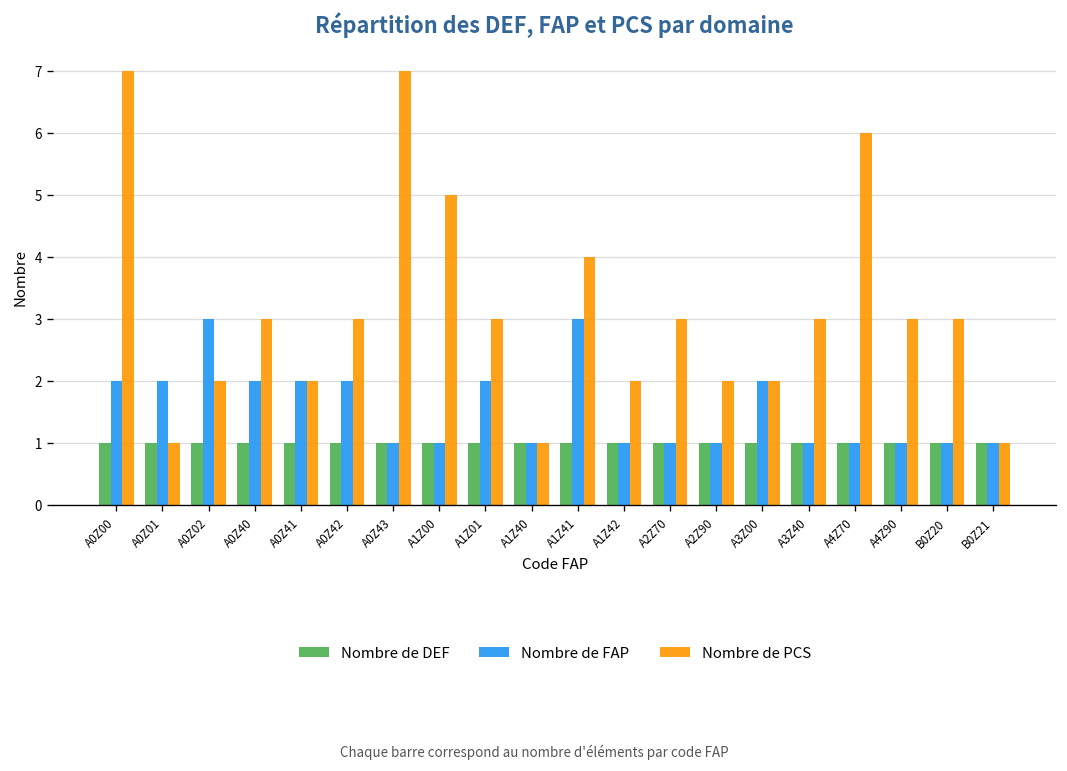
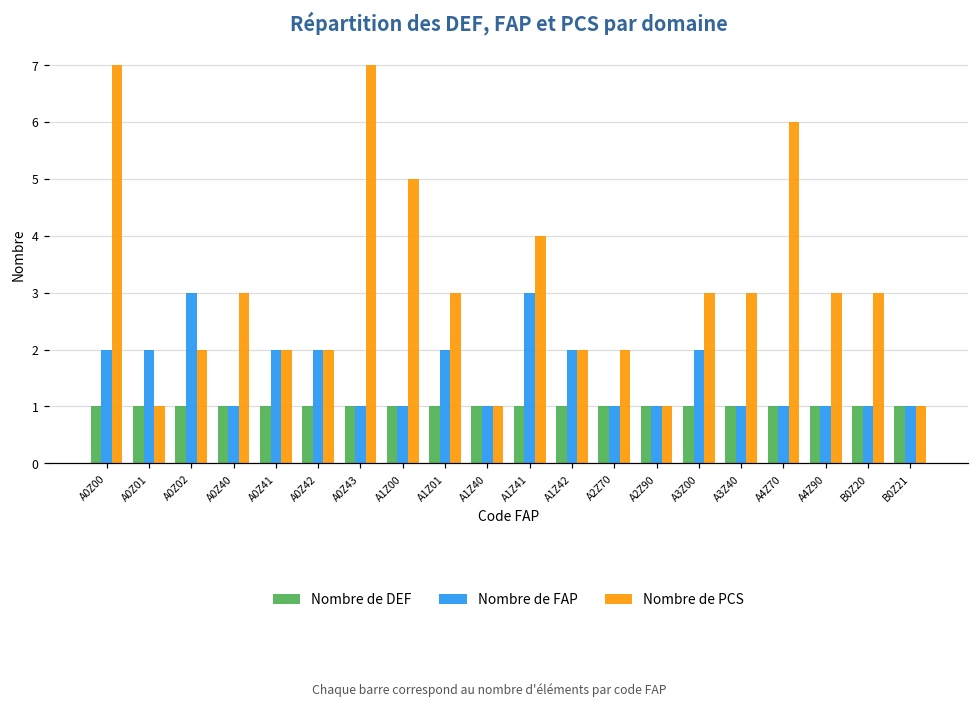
  {
    "Nombre de DEF": {
      "A0Z00": 1,
      "A0Z01": 1,
      "A0Z02": 1,
      "A0Z40": 1,
      "A0Z41": 1,
      "A0Z42": 1,
      "A0Z43": 1,
      "A1Z00": 1,
      "A1Z01": 1,
      "A1Z40": 1,
      "A1Z41": 1,
      "A1Z42": 1,
      "A2Z70": 1,
      "A2Z90": 1,
      "A3Z00": 1,
      "A3Z40": 1,
      "A4Z70": 1,
      "A4Z90": 1,
      "B0Z20": 1,
      "B0Z21": 1
    },
    "Nombre de FAP": {
      "A0Z00": 2,
      "A0Z01": 2,
      "A0Z02": 3,
-     "A0Z40": 2,
+     "A0Z40": 1,
      "A0Z41": 2,
      "A0Z42": 2,
      "A0Z43": 1,
      "A1Z00": 1,
      "A1Z01": 2,
      "A1Z40": 1,
      "A1Z41": 3,
-     "A1Z42": 1,
+     "A1Z42": 2,
      "A2Z70": 1,
      "A2Z90": 1,
      "A3Z00": 2,
      "A3Z40": 1,
      "A4Z70": 1,
      "A4Z90": 1,
      "B0Z20": 1,
      "B0Z21": 1
    },
    "Nombre de PCS": {
      "A0Z00": 7,
      "A0Z01": 1,
      "A0Z02": 2,
      "A0Z40": 3,
      "A0Z41": 2,
-     "A0Z42": 3,
+     "A0Z42": 2,
      "A0Z43": 7,
      "A1Z00": 5,
      "A1Z01": 3,
      "A1Z40": 1,
      "A1Z41": 4,
      "A1Z42": 2,
-     "A2Z70": 3,
-     "A2Z90": 2,
-     "A3Z00": 2,
+     "A2Z70": 2,
+     "A2Z90": 1,
+     "A3Z00": 3,
      "A3Z40": 3,
      "A4Z70": 6,
      "A4Z90": 3,
      "B0Z20": 3,
      "B0Z21": 1
    }
  }
